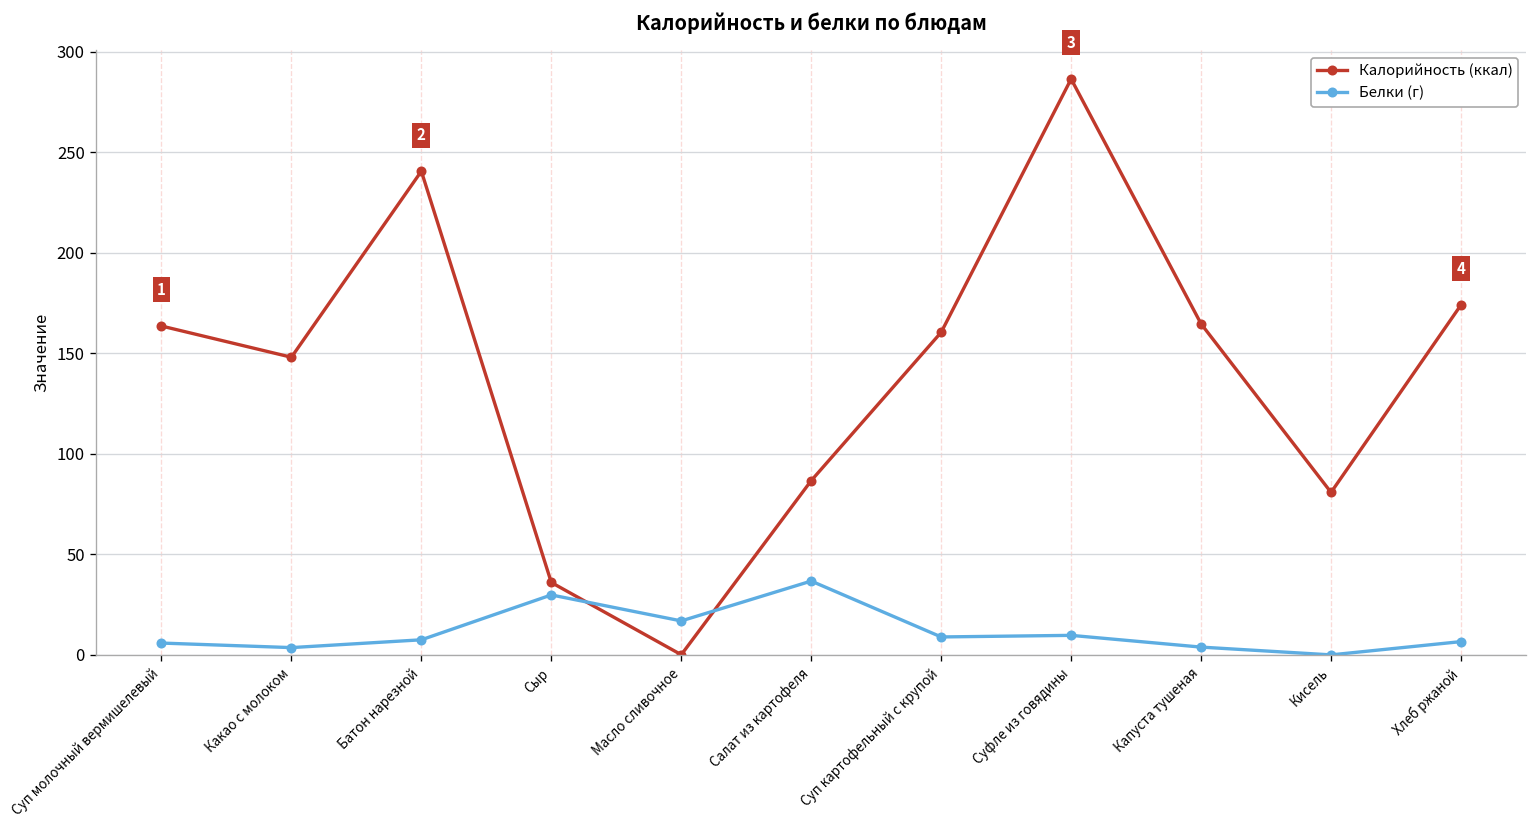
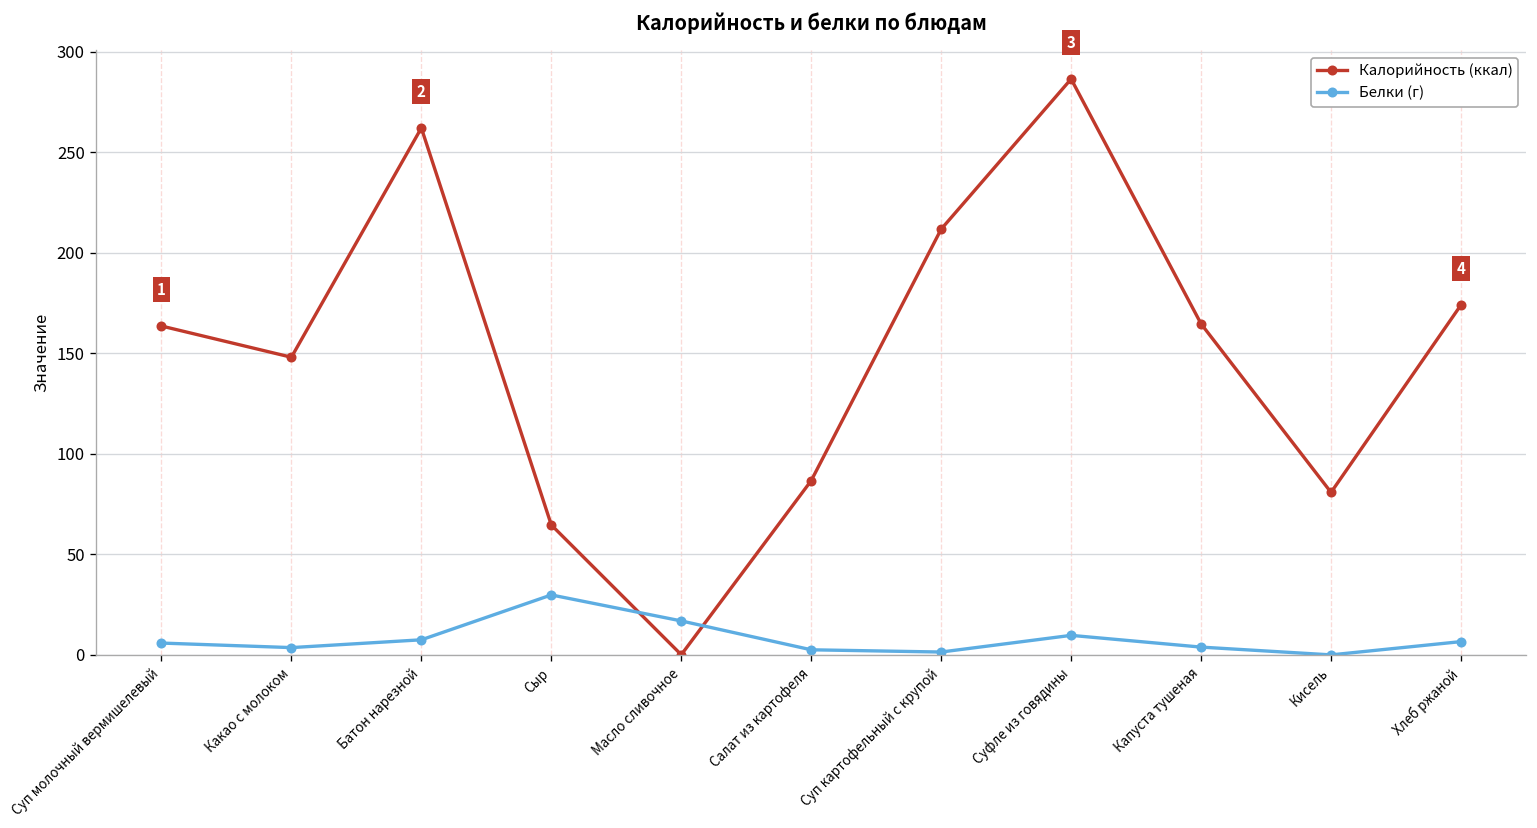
  {
    "Калорийность (ккал)": {
      "Какао с молоком": 148,
-     "Батон нарезной": 241,
-     "Сыр": 36,
+     "Батон нарезной": 262,
+     "Сыр": 65,
      "Масло сливочное": 0,
      "Салат из картофеля": 87,
-     "Суп картофельный с крупой": 160,
+     "Суп картофельный с крупой": 212,
      "Капуста тушеная": 165,
      "Кисель": 81
    },
    "Белки (г)": {
      "Суп молочный вермишелевый": 6,
      "Какао с молоком": 4,
      "Батон нарезной": 8,
      "Сыр": 30,
      "Масло сливочное": 17,
-     "Салат из картофеля": 37,
-     "Суп картофельный с крупой": 9,
+     "Салат из картофеля": 3,
+     "Суп картофельный с крупой": 1,
      "Суфле из говядины": 10,
      "Капуста тушеная": 4,
      "Кисель": 0,
      "Хлеб ржаной": 7
    }
  }
